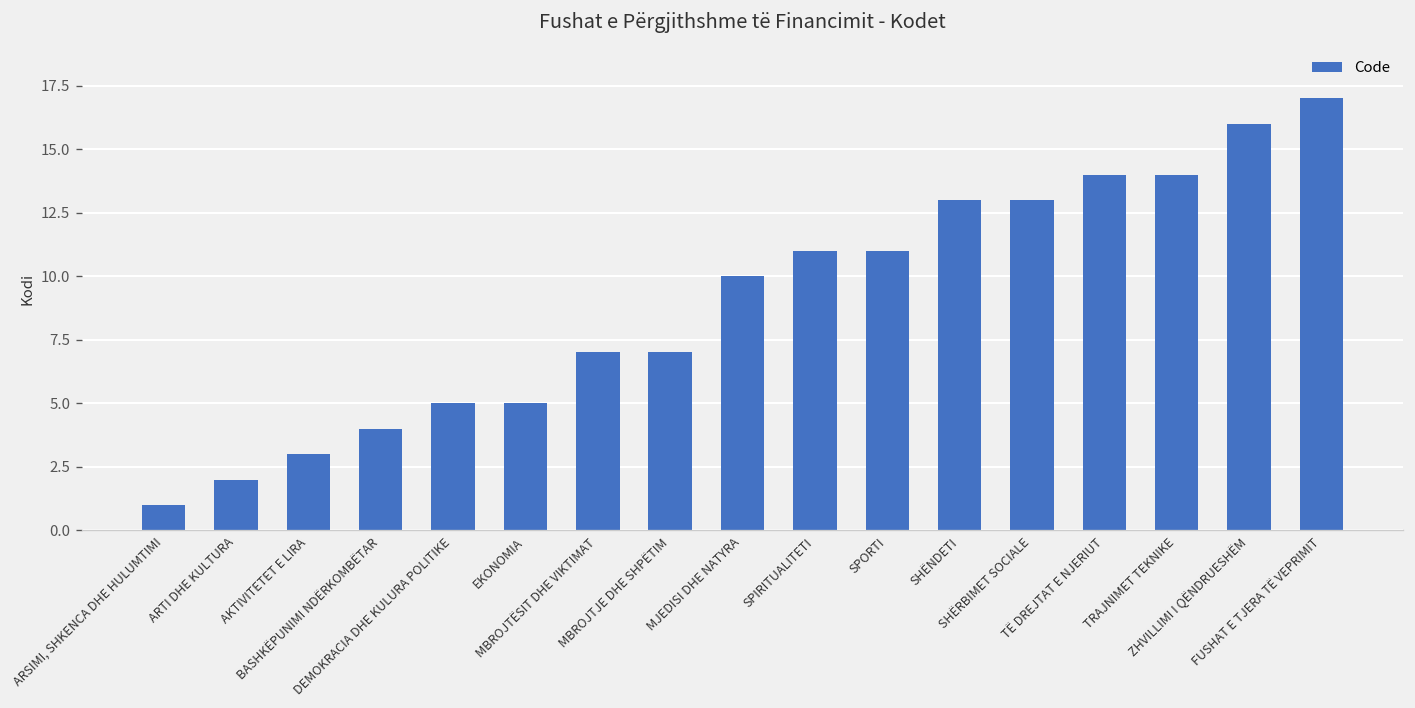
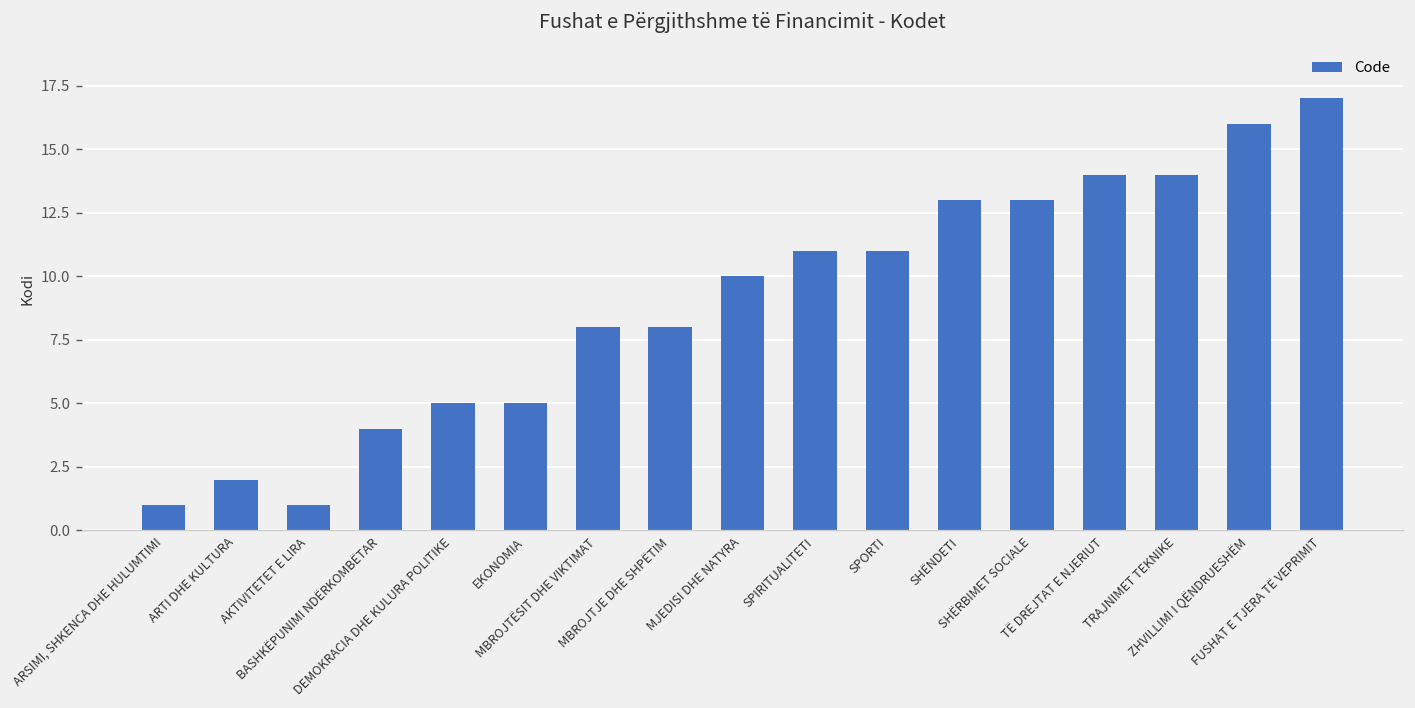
  {
    "ARSIMI, SHKENCA DHE HULUMTIMI": 1,
    "ARTI DHE KULTURA": 2,
-   "AKTIVITETET E LIRA": 3,
+   "AKTIVITETET E LIRA": 1,
    "BASHKËPUNIMI NDËRKOMBËTAR": 4,
    "DEMOKRACIA DHE KULURA POLITIKE": 5,
    "EKONOMIA": 5,
-   "MBROJTËSIT DHE VIKTIMAT": 7,
-   "MBROJTJE DHE SHPËTIM": 7,
+   "MBROJTËSIT DHE VIKTIMAT": 8,
+   "MBROJTJE DHE SHPËTIM": 8,
    "MJEDISI DHE NATYRA": 10,
    "SPIRITUALITETI": 11,
    "SPORTI": 11,
    "SHËNDETI": 13,
    "SHËRBIMET SOCIALE": 13,
    "TË DREJTAT E NJERIUT": 14,
    "TRAJNIMET TEKNIKE": 14,
    "ZHVILLIMI I QËNDRUESHËM": 16,
    "FUSHAT E TJERA TË VEPRIMIT": 17
  }
